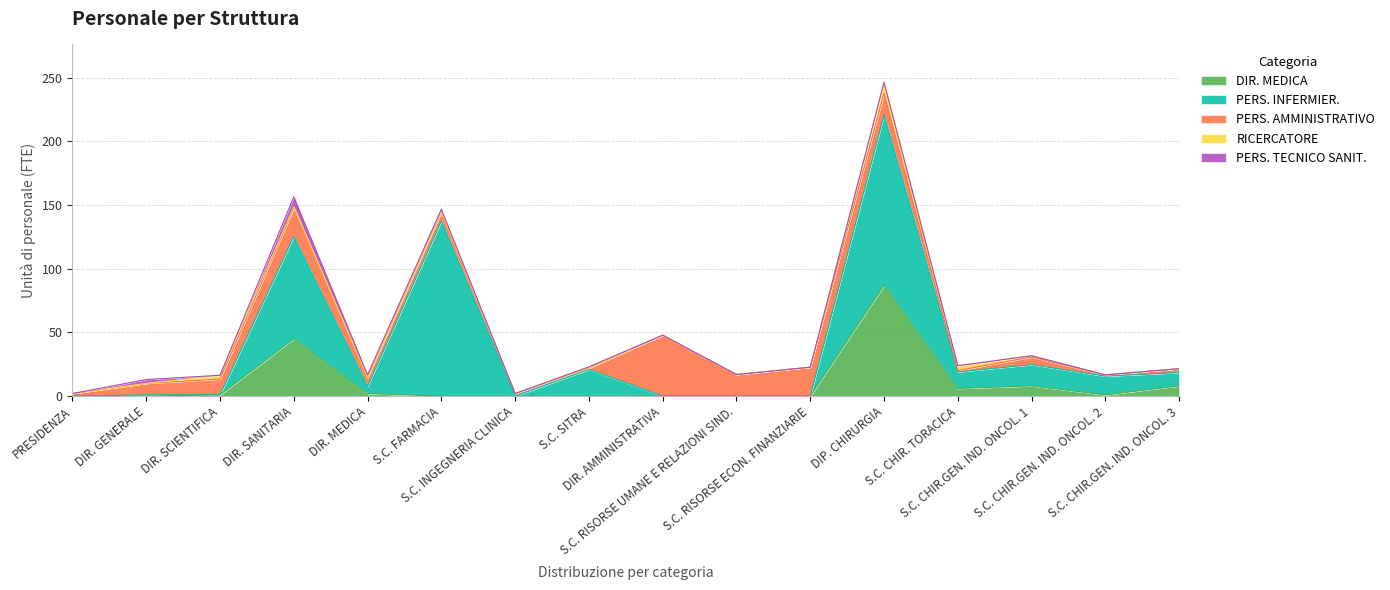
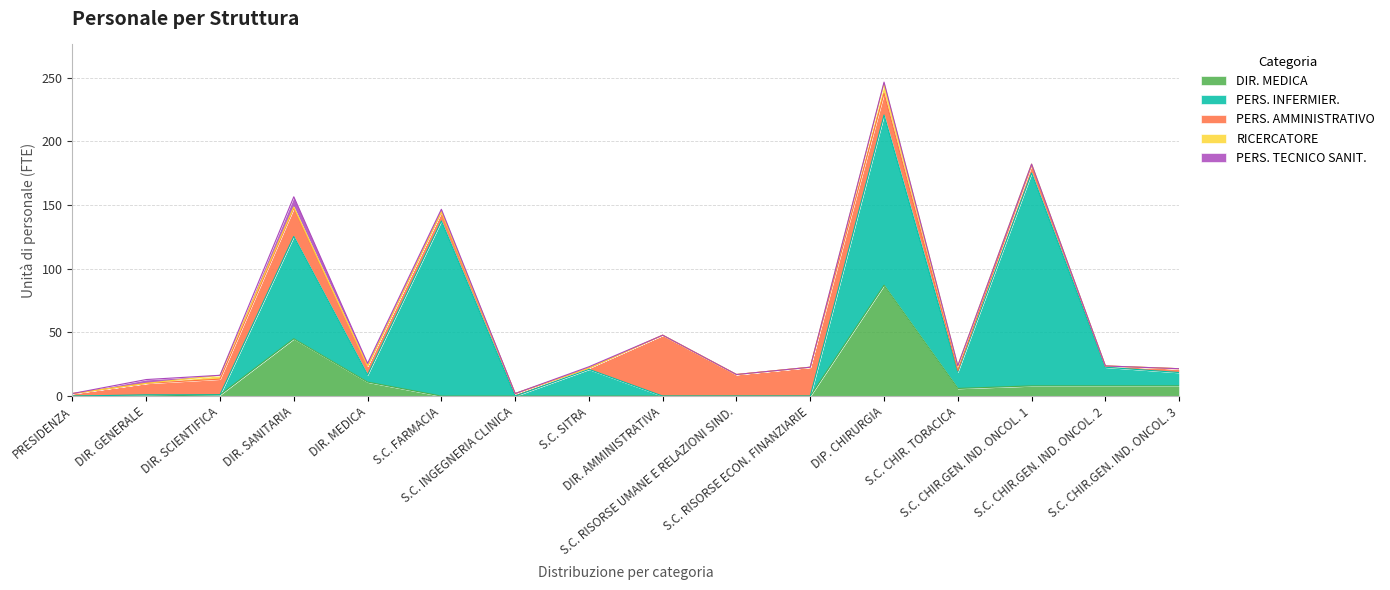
  {
    "DIR. MEDICA": {
      "DIR. SANITARIA": 45,
-     "DIR. MEDICA": 2,
+     "DIR. MEDICA": 11,
      "S.C. FARMACIA": 0,
      "S.C. SITRA": 0,
      "DIP. CHIRURGIA": 87,
      "S.C. CHIR. TORACICA": 6,
      "S.C. CHIR.GEN. IND. ONCOL. 1": 8,
-     "S.C. CHIR.GEN. IND. ONCOL. 2": 1,
+     "S.C. CHIR.GEN. IND. ONCOL. 2": 8,
      "S.C. CHIR.GEN. IND. ONCOL. 3": 8
    },
    "PERS. INFERMIER.": {
      "DIR. SANITARIA": 80,
      "DIR. MEDICA": 6,
      "S.C. FARMACIA": 138,
      "DIP. CHIRURGIA": 134,
-     "S.C. CHIR.GEN. IND. ONCOL. 1": 17,
+     "S.C. CHIR.GEN. IND. ONCOL. 1": 167,
      "S.C. CHIR.GEN. IND. ONCOL. 3": 10
    },
    "PERS. AMMINISTRATIVO": {
      "DIR. SCIENTIFICA": 12,
      "DIP. CHIRURGIA": 17
    },
    "PERS. TECNICO SANIT.": {
      "DIR. GENERALE": 3,
      "DIR. SANITARIA": 8
    }
  }
